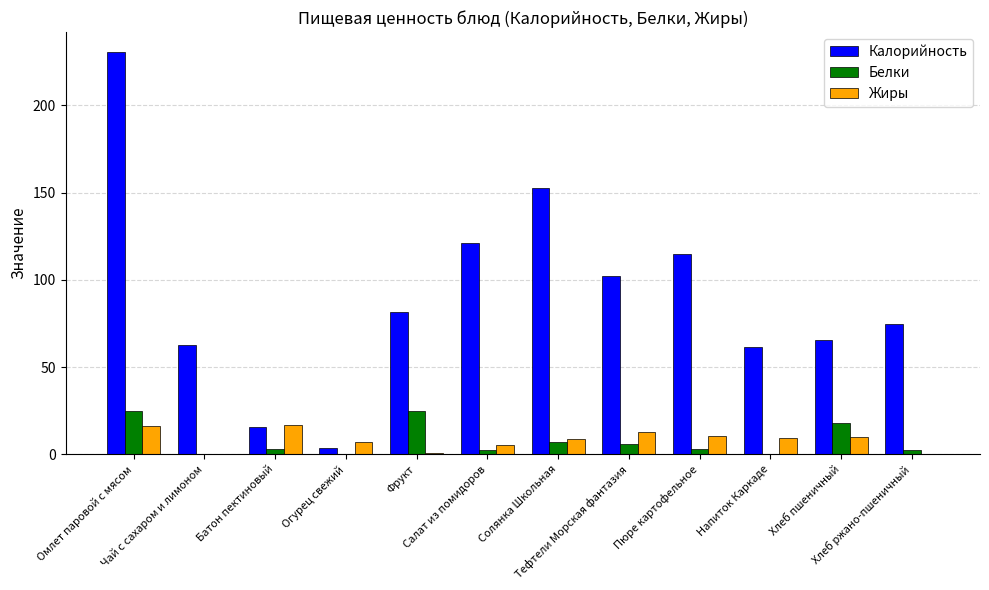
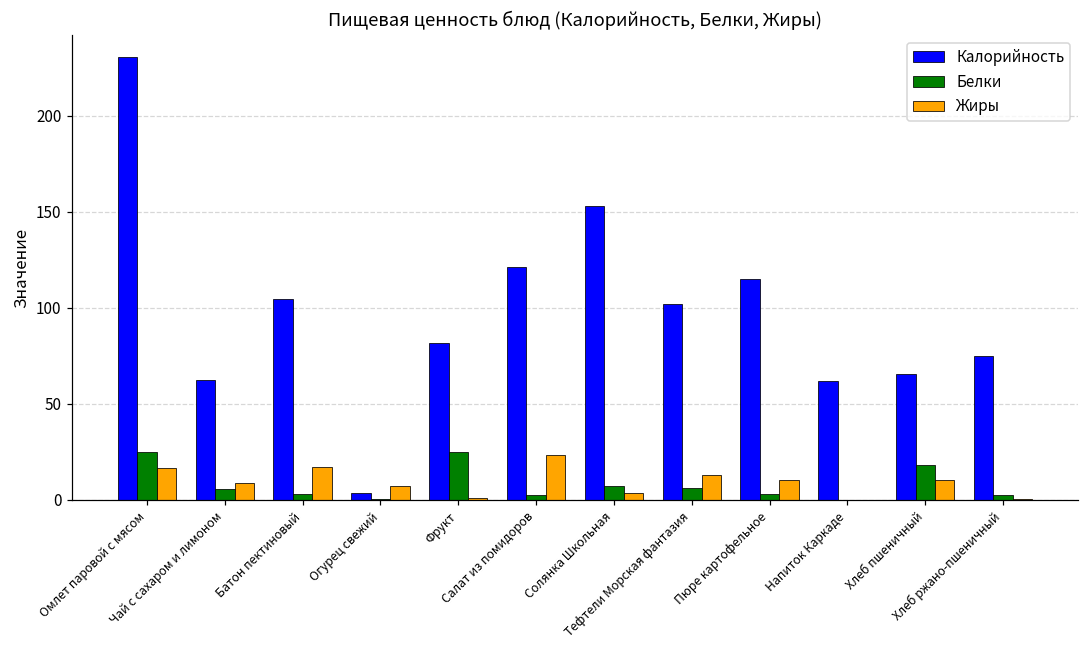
  {
    "Калорийность": {
      "Омлет паровой с мясом": 230,
      "Чай с сахаром и лимоном": 62,
-     "Батон пектиновый": 16,
+     "Батон пектиновый": 105,
      "Огурец свежий": 3,
      "Фрукт": 82,
      "Салат из помидоров": 121,
      "Солянка Школьная": 153,
      "Тефтели Морская фантазия": 102,
      "Пюре картофельное": 115,
      "Напиток Каркаде": 62,
      "Хлеб пшеничный": 65,
      "Хлеб ржано-пшеничный": 75
    },
    "Белки": {
      "Омлет паровой с мясом": 25,
-     "Чай с сахаром и лимоном": 0,
+     "Чай с сахаром и лимоном": 6,
      "Батон пектиновый": 3,
      "Фрукт": 25,
      "Салат из помидоров": 3,
      "Солянка Школьная": 7,
      "Тефтели Морская фантазия": 6,
      "Пюре картофельное": 3,
      "Хлеб пшеничный": 18,
      "Хлеб ржано-пшеничный": 2
    },
    "Жиры": {
      "Омлет паровой с мясом": 16,
-     "Чай с сахаром и лимоном": 0,
+     "Чай с сахаром и лимоном": 9,
      "Батон пектиновый": 17,
      "Огурец свежий": 7,
-     "Салат из помидоров": 6,
-     "Солянка Школьная": 9,
+     "Салат из помидоров": 23,
+     "Солянка Школьная": 4,
      "Тефтели Морская фантазия": 13,
      "Пюре картофельное": 11,
-     "Напиток Каркаде": 10,
+     "Напиток Каркаде": 0,
      "Хлеб пшеничный": 10
    }
  }
